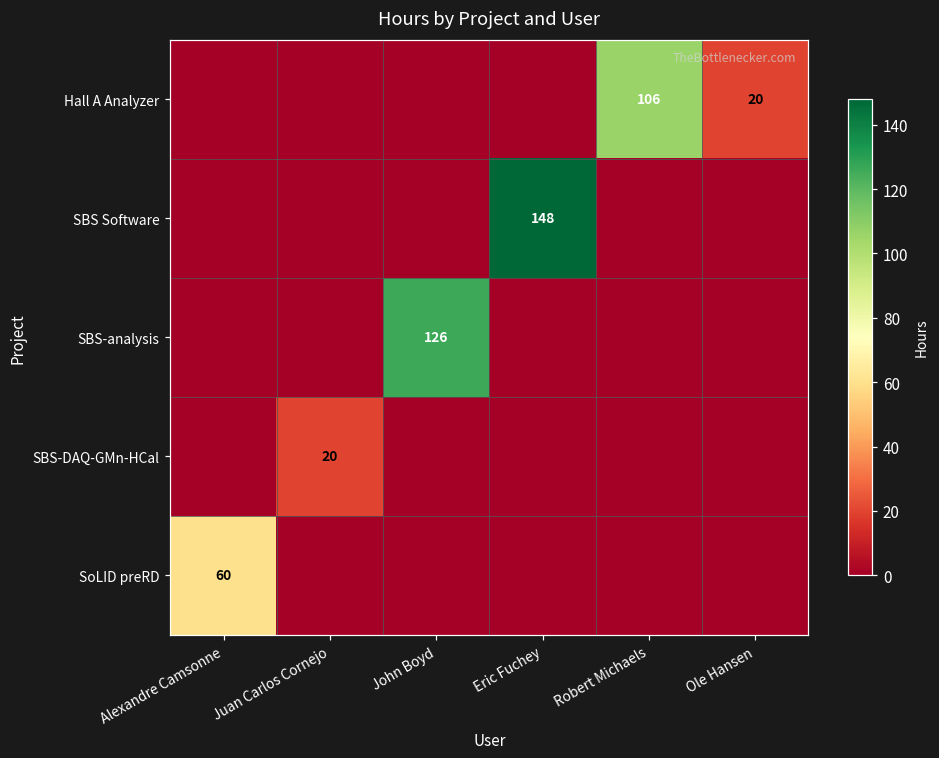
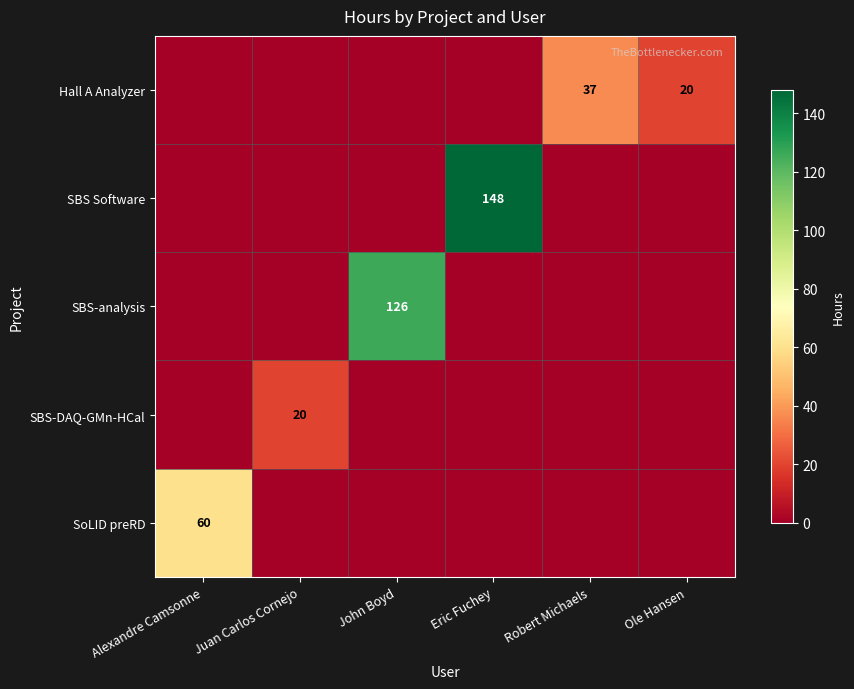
  {
    "Hall A Analyzer": {
-     "Robert Michaels": 106
+     "Robert Michaels": 37
    },
    "SBS Software": {
      "Eric Fuchey": 148
    },
    "SBS-analysis": {
      "John Boyd": 126
    },
    "SBS-DAQ-GMn-HCal": {
      "Juan Carlos Cornejo": 20
    },
    "SoLID preRD": {
      "Alexandre Camsonne": 60
    }
  }
